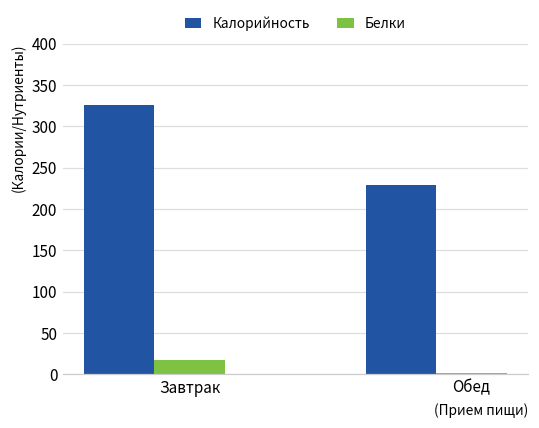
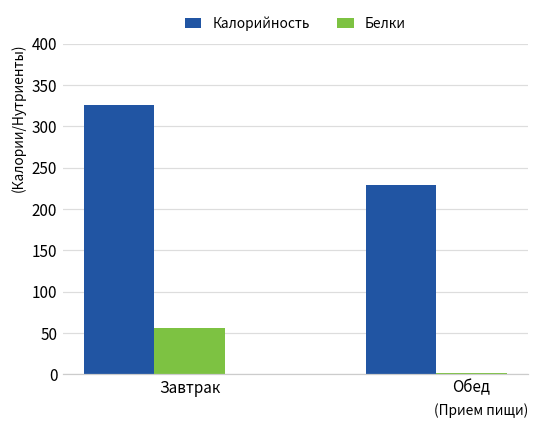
  {
    "Калорийность": {
      "Завтрак": 330,
      "Обед": 230
    },
    "Белки": {
-     "Завтрак": 20
+     "Завтрак": 60
    }
  }
